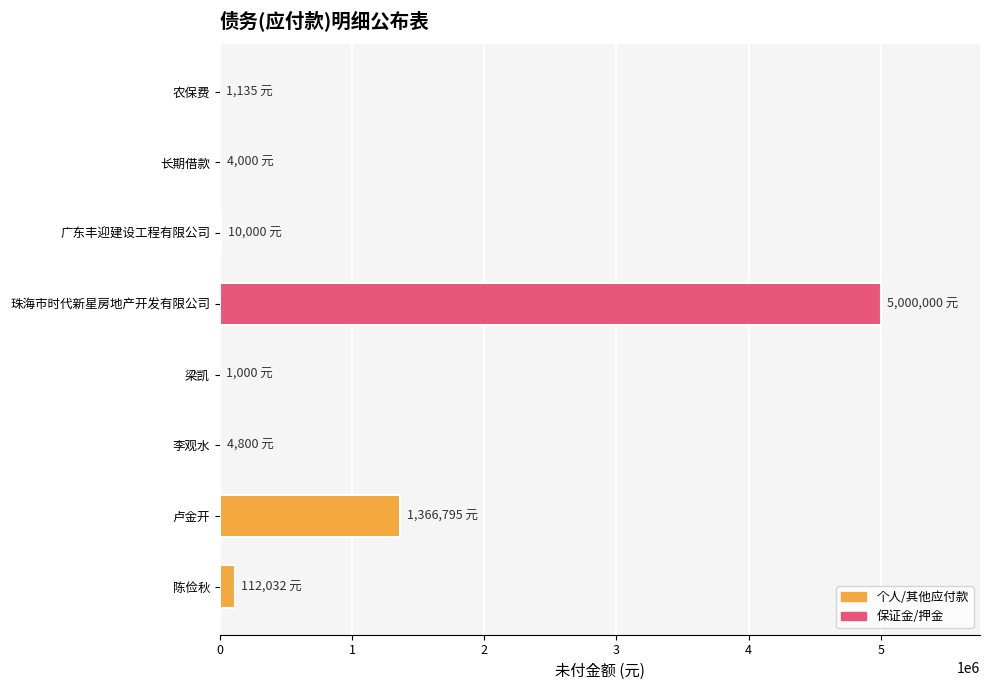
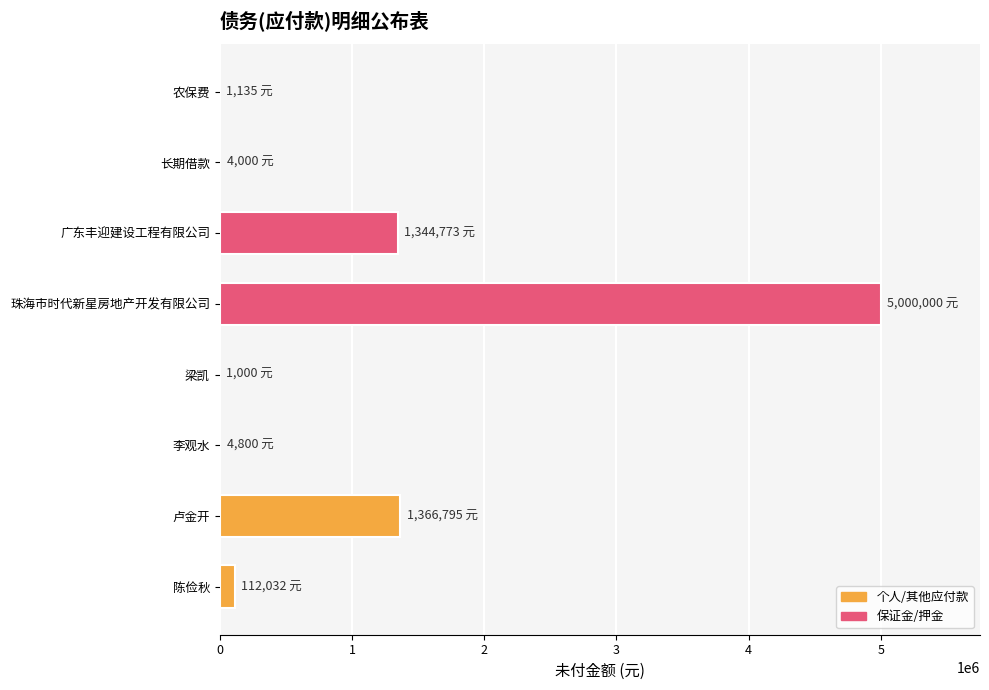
  {
    "农保费": "1,135",
    "长期借款": "4,000",
-   "广东丰迎建设工程有限公司": "10,000",
+   "广东丰迎建设工程有限公司": "1,344,773",
    "珠海市时代新星房地产开发有限公司": "5,000,000",
    "梁凯": "1,000",
    "李观水": "4,800",
    "卢金开": "1,366,795",
    "陈俭秋": "112,032"
  }
